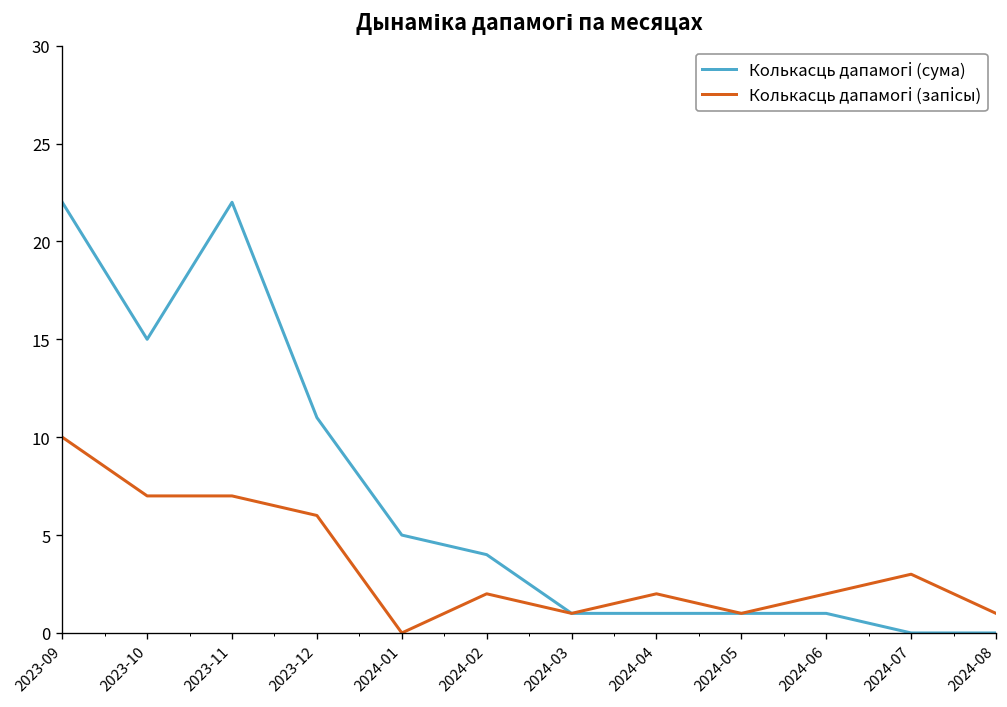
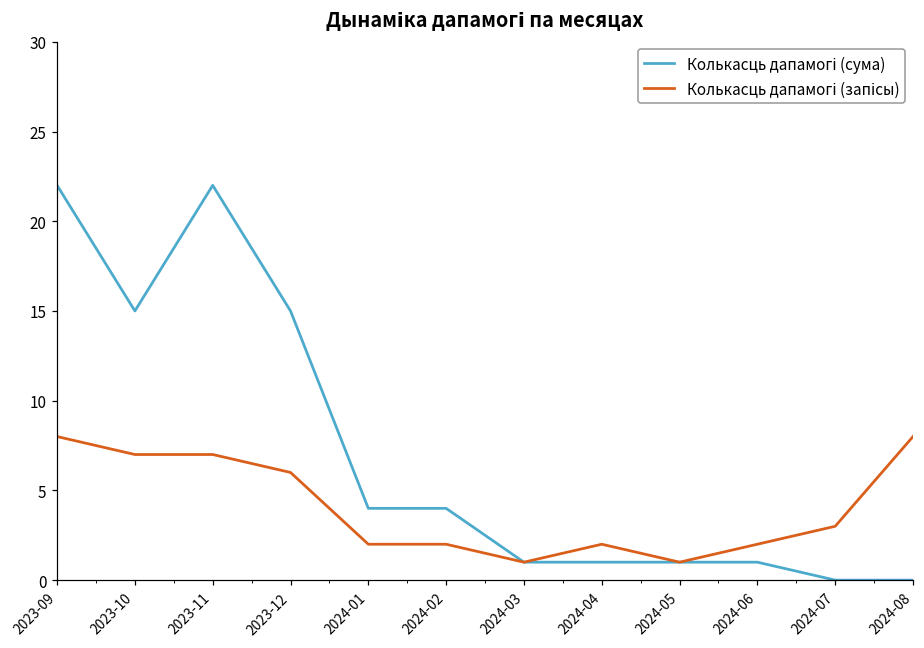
  {
    "Колькасць дапамогі (сума)": {
      "2023-09": 22,
      "2023-10": 15,
      "2023-11": 22,
-     "2023-12": 11,
-     "2024-01": 5,
+     "2023-12": 15,
+     "2024-01": 4,
      "2024-02": 4,
      "2024-04": 1,
      "2024-06": 1,
      "2024-07": 0,
      "2024-08": 0
    },
    "Колькасць дапамогі (запісы)": {
-     "2023-09": 10,
+     "2023-09": 8,
      "2023-10": 7,
      "2023-11": 7,
      "2023-12": 6,
-     "2024-01": 0,
+     "2024-01": 2,
      "2024-02": 2,
      "2024-04": 2,
      "2024-06": 2,
      "2024-07": 3,
-     "2024-08": 1
+     "2024-08": 8
    }
  }
